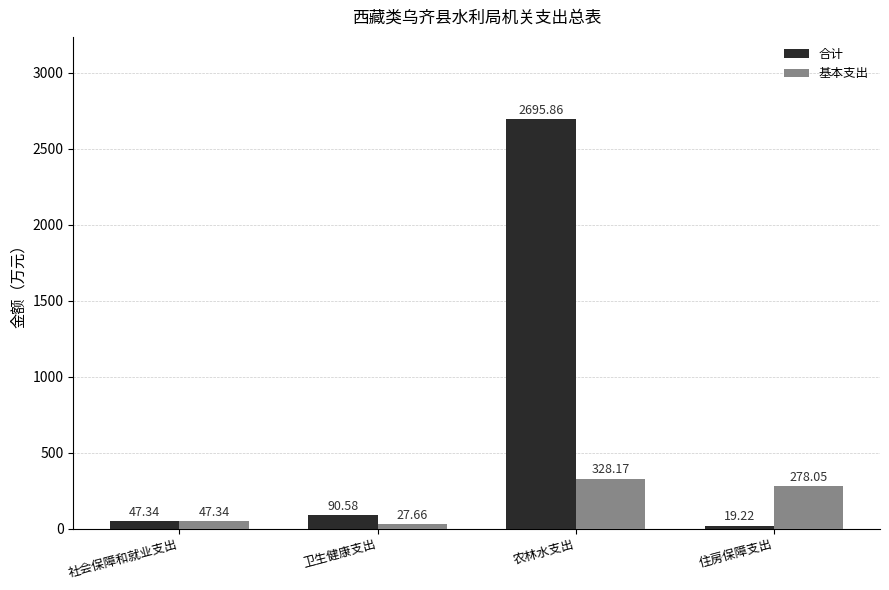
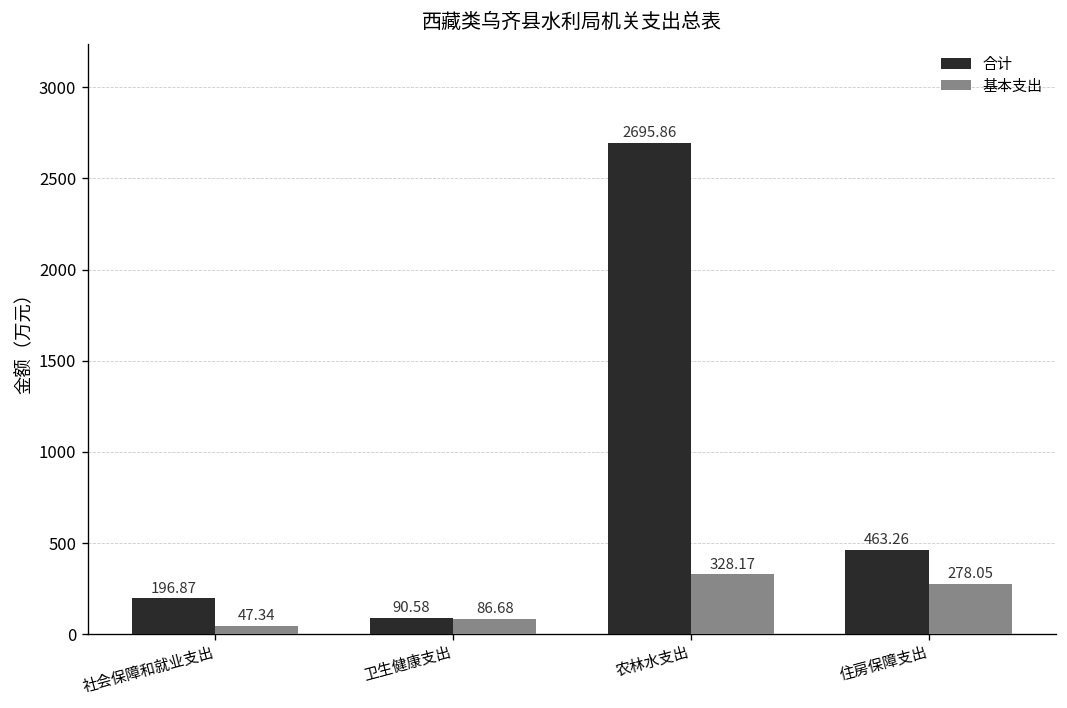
  {
    "合计": {
-     "社会保障和就业支出": 47.34,
+     "社会保障和就业支出": 196.87,
      "卫生健康支出": 90.58,
      "农林水支出": 2695.86,
-     "住房保障支出": 19.22
+     "住房保障支出": 463.26
    },
    "基本支出": {
      "社会保障和就业支出": 47.34,
-     "卫生健康支出": 27.66,
+     "卫生健康支出": 86.68,
      "农林水支出": 328.17,
      "住房保障支出": 278.05
    }
  }
